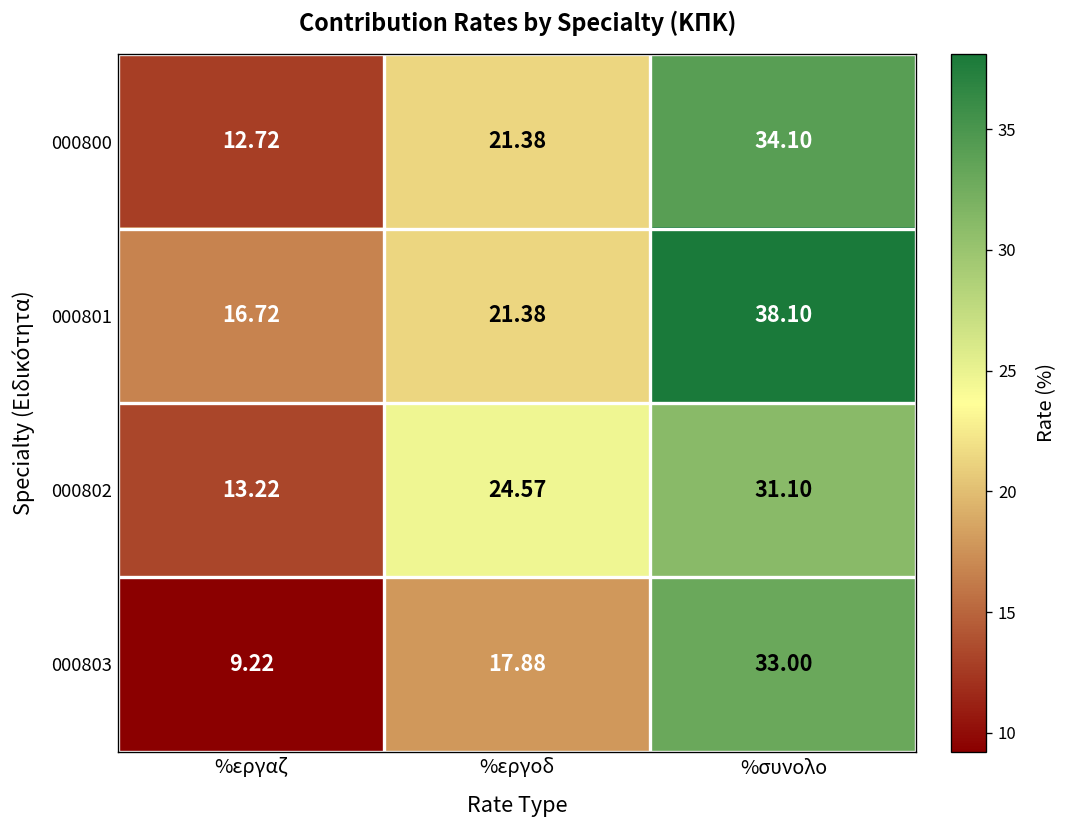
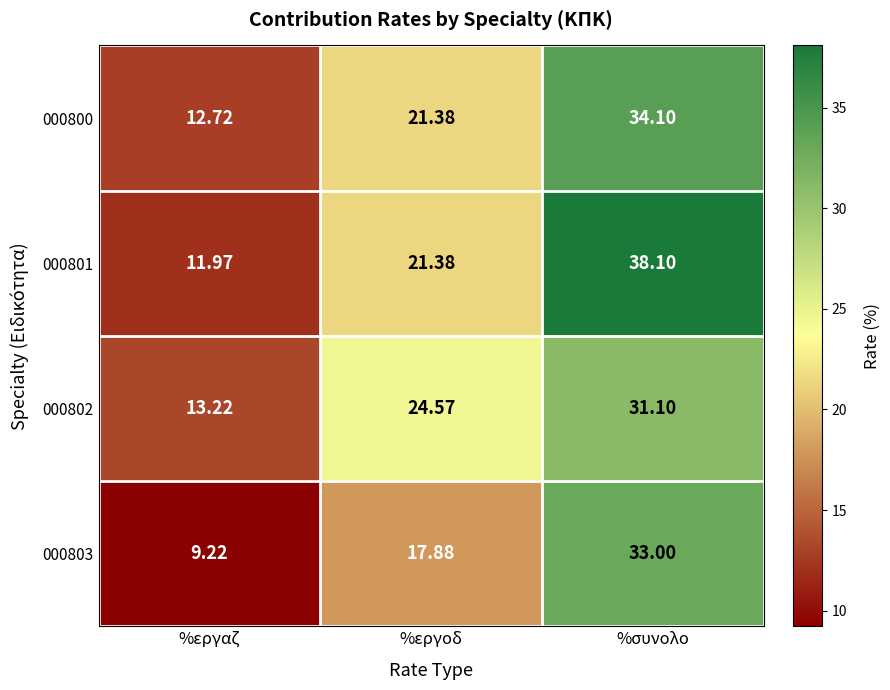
  {
    "000800": {
      "%εργαζ": 12.72,
      "%εργοδ": 21.38,
      "%συνολο": 34.10
    },
    "000801": {
-     "%εργαζ": 16.72,
+     "%εργαζ": 11.97,
      "%εργοδ": 21.38,
      "%συνολο": 38.10
    },
    "000802": {
      "%εργαζ": 13.22,
      "%εργοδ": 24.57,
      "%συνολο": 31.10
    },
    "000803": {
      "%εργαζ": 9.22,
      "%εργοδ": 17.88,
      "%συνολο": 33.00
    }
  }
